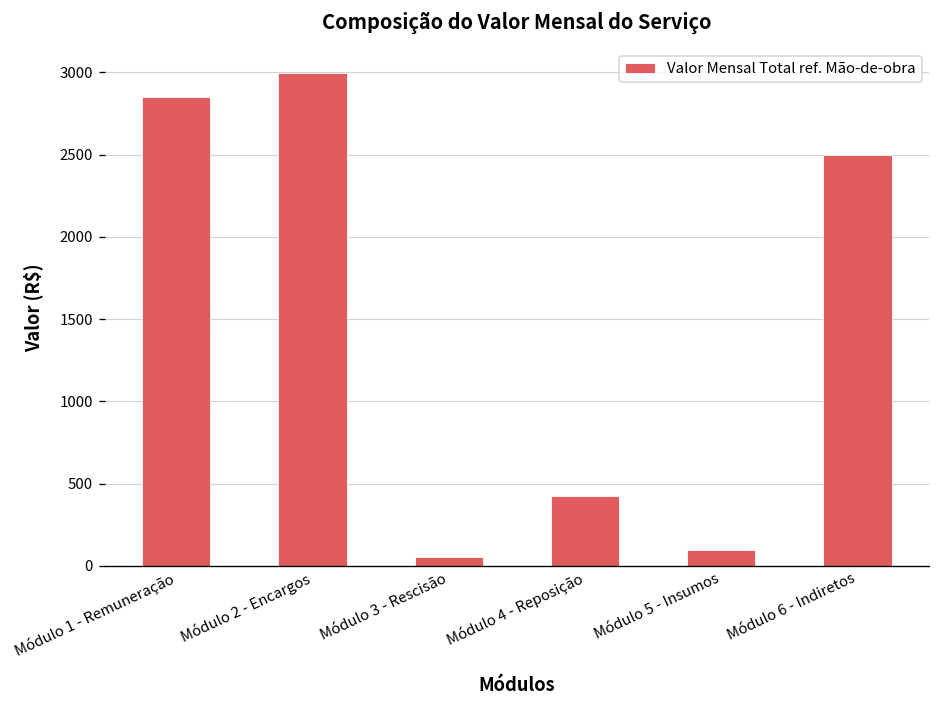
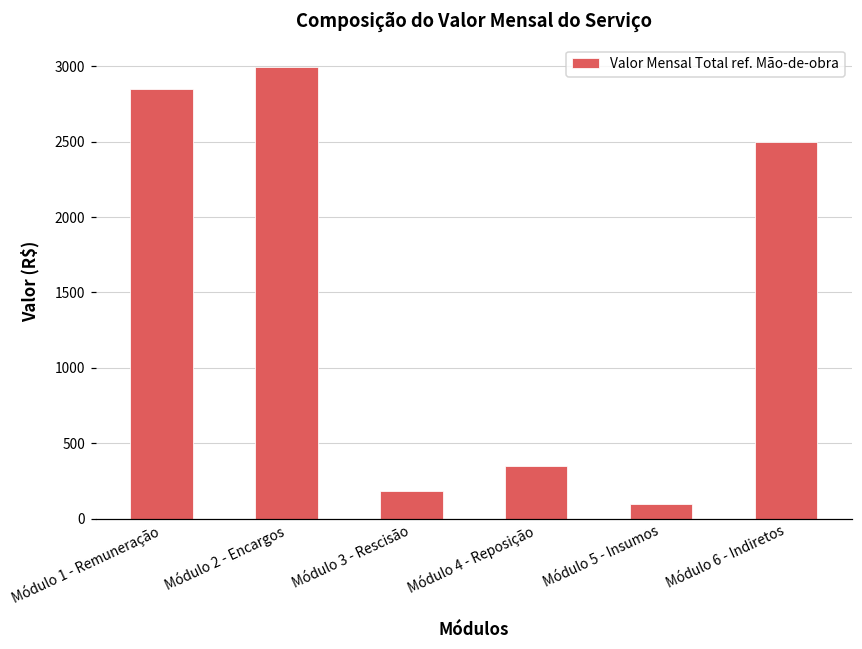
  {
    "Módulo 1 - Remuneração": 2850,
    "Módulo 2 - Encargos": 2990,
-   "Módulo 3 - Rescisão": 60,
-   "Módulo 4 - Reposição": 420,
+   "Módulo 3 - Rescisão": 180,
+   "Módulo 4 - Reposição": 350,
    "Módulo 5 - Insumos": 100,
    "Módulo 6 - Indiretos": 2500
  }
